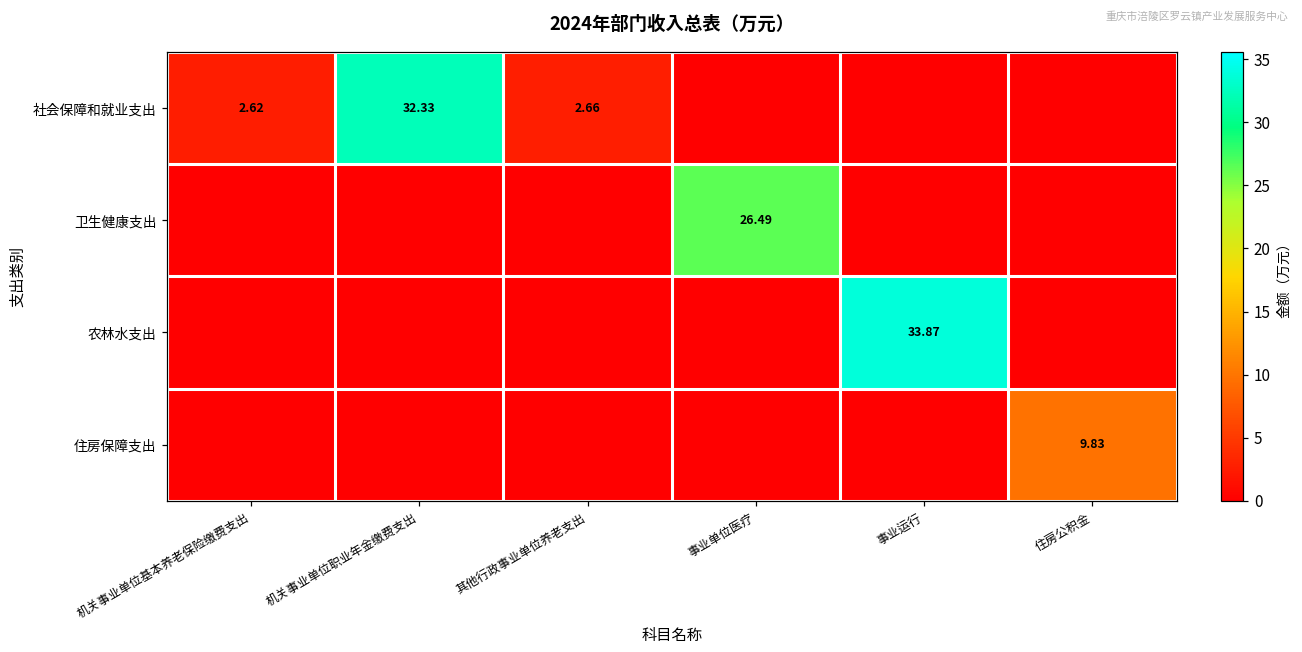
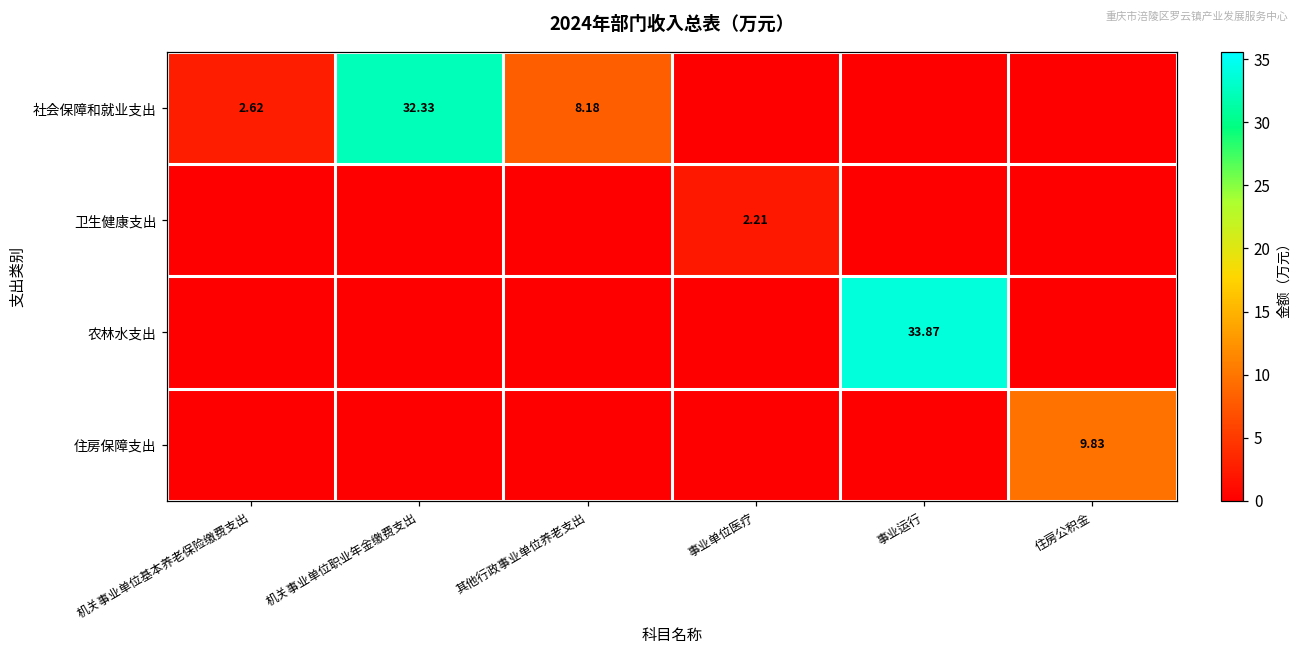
  {
    "社会保障和就业支出": {
      "机关事业单位基本养老保险缴费支出": 2.62,
      "机关事业单位职业年金缴费支出": 32.33,
-     "其他行政事业单位养老支出": 2.66
+     "其他行政事业单位养老支出": 8.18
    },
    "卫生健康支出": {
-     "事业单位医疗": 26.49
+     "事业单位医疗": 2.21
    },
    "农林水支出": {
      "事业运行": 33.87
    },
    "住房保障支出": {
      "住房公积金": 9.83
    }
  }
